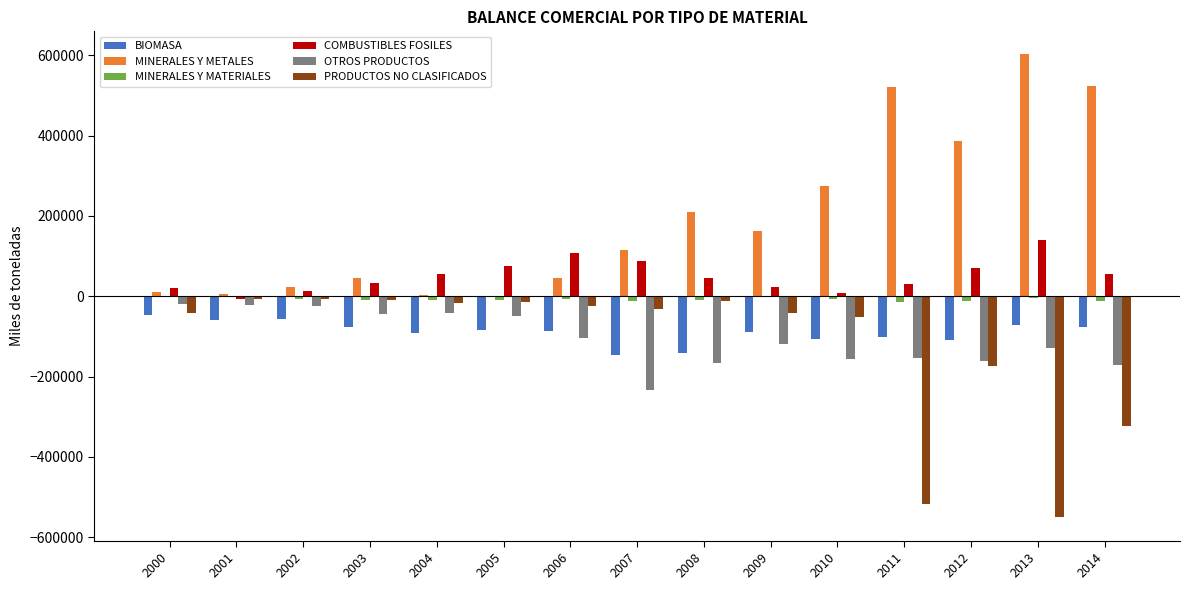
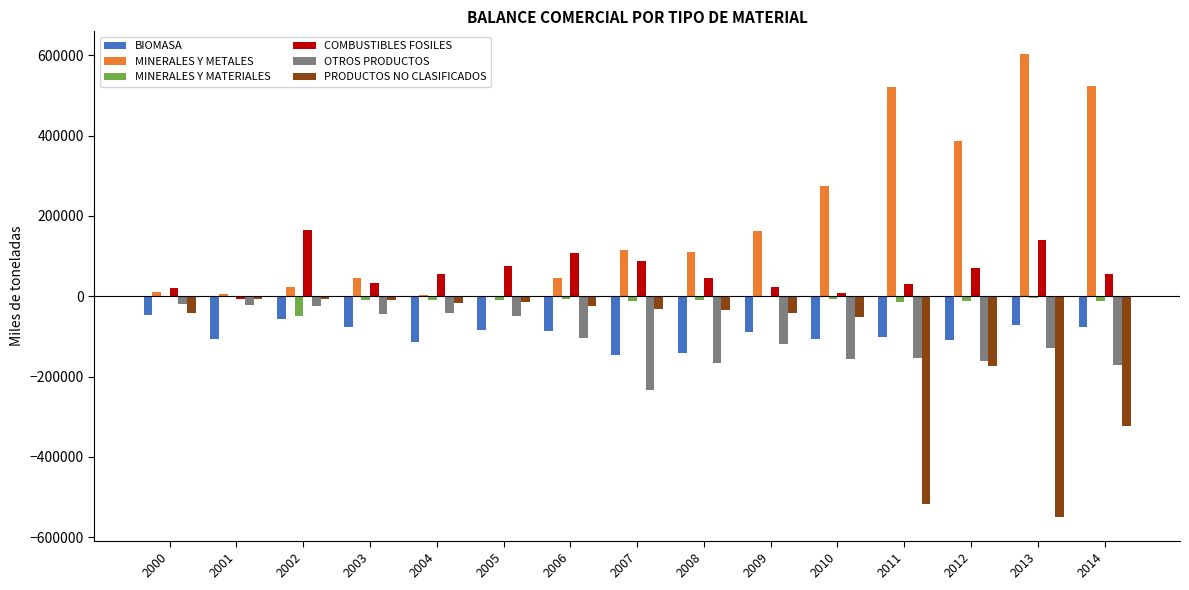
  {
    "BIOMASA": {
      "2000": -50000,
-     "2001": -60000,
+     "2001": -110000,
      "2002": -60000,
      "2003": -80000,
-     "2004": -90000,
+     "2004": -110000,
      "2005": -80000,
      "2006": -90000,
      "2007": -150000,
      "2008": -140000,
      "2009": -90000,
      "2010": -110000,
      "2011": -100000,
      "2012": -110000,
      "2013": -70000,
      "2014": -80000
    },
    "MINERALES Y METALES": {
      "2000": 10000,
      "2002": 20000,
      "2003": 40000,
      "2006": 50000,
      "2007": 120000,
-     "2008": 210000,
+     "2008": 110000,
      "2009": 160000,
      "2010": 270000,
      "2011": 520000,
      "2012": 390000,
      "2013": 600000,
      "2014": 520000
    },
    "MINERALES Y MATERIALES": {
-     "2002": -10000,
+     "2002": -50000,
      "2003": -10000,
      "2004": -10000,
      "2005": -10000,
      "2006": -10000,
      "2007": -10000,
      "2008": -10000,
      "2010": -10000,
      "2011": -10000,
      "2012": -10000,
      "2014": -10000
    },
    "COMBUSTIBLES FOSILES": {
      "2000": 20000,
      "2001": -10000,
-     "2002": 10000,
+     "2002": 160000,
      "2003": 30000,
      "2004": 60000,
      "2005": 80000,
      "2006": 110000,
      "2007": 90000,
      "2008": 50000,
      "2009": 20000,
      "2010": 10000,
      "2011": 30000,
      "2012": 70000,
      "2013": 140000,
      "2014": 60000
    },
    "OTROS PRODUCTOS": {
      "2000": -20000,
      "2001": -20000,
      "2002": -20000,
      "2003": -40000,
      "2004": -40000,
      "2005": -50000,
      "2006": -100000,
      "2007": -230000,
      "2008": -170000,
      "2009": -120000,
      "2010": -160000,
      "2011": -150000,
      "2012": -160000,
      "2013": -130000,
      "2014": -170000
    },
    "PRODUCTOS NO CLASIFICADOS": {
      "2000": -40000,
      "2001": -10000,
      "2002": -10000,
      "2003": -10000,
      "2004": -20000,
      "2005": -10000,
      "2006": -20000,
      "2007": -30000,
-     "2008": -10000,
+     "2008": -30000,
      "2009": -40000,
      "2010": -50000,
      "2011": -520000,
      "2012": -170000,
      "2013": -550000,
      "2014": -320000
    }
  }
